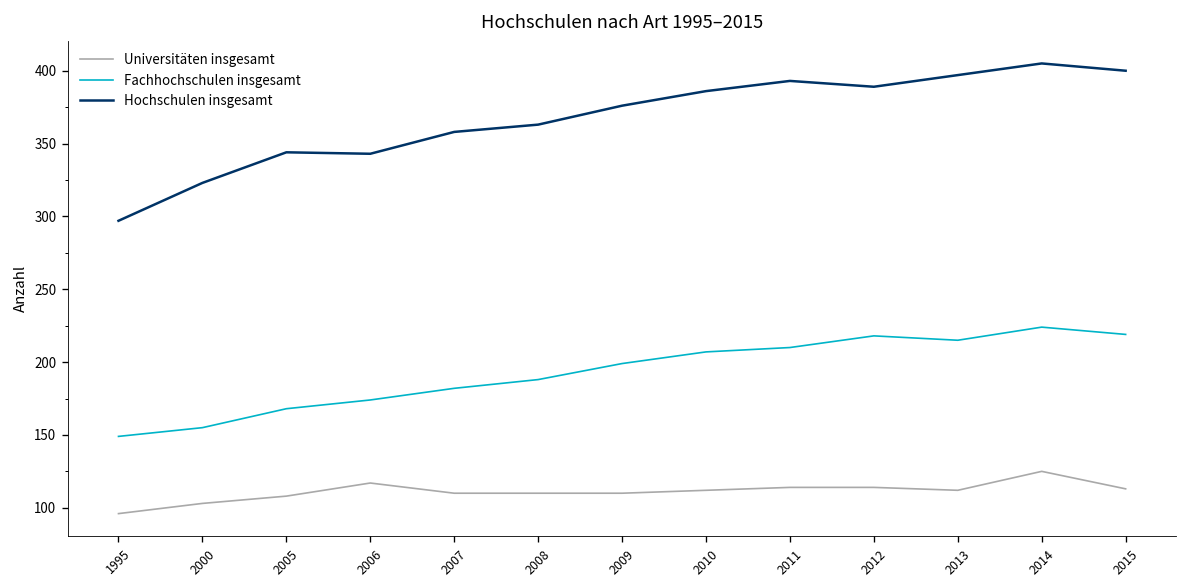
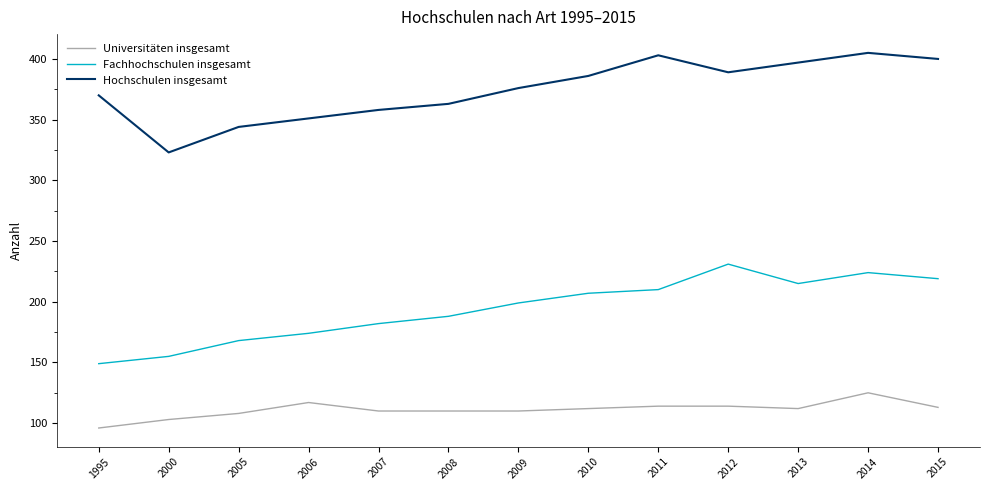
  {
    "Universitäten insgesamt": {
      "1995": 96,
      "2000": 103,
      "2005": 108,
      "2006": 117,
      "2007": 110,
      "2008": 110,
      "2009": 110,
      "2010": 112,
      "2011": 114,
      "2012": 114,
      "2013": 112,
      "2014": 125,
      "2015": 113
    },
    "Fachhochschulen insgesamt": {
      "1995": 149,
      "2000": 155,
      "2005": 168,
      "2006": 174,
      "2007": 182,
      "2008": 188,
      "2009": 199,
      "2010": 207,
      "2011": 210,
-     "2012": 218,
+     "2012": 231,
      "2013": 215,
      "2014": 224,
      "2015": 219
    },
    "Hochschulen insgesamt": {
-     "1995": 297,
+     "1995": 370,
      "2000": 323,
      "2005": 344,
-     "2006": 343,
+     "2006": 351,
      "2007": 358,
      "2008": 363,
      "2009": 376,
      "2010": 386,
-     "2011": 393,
+     "2011": 403,
      "2012": 389,
      "2013": 397,
      "2014": 405,
      "2015": 400
    }
  }
